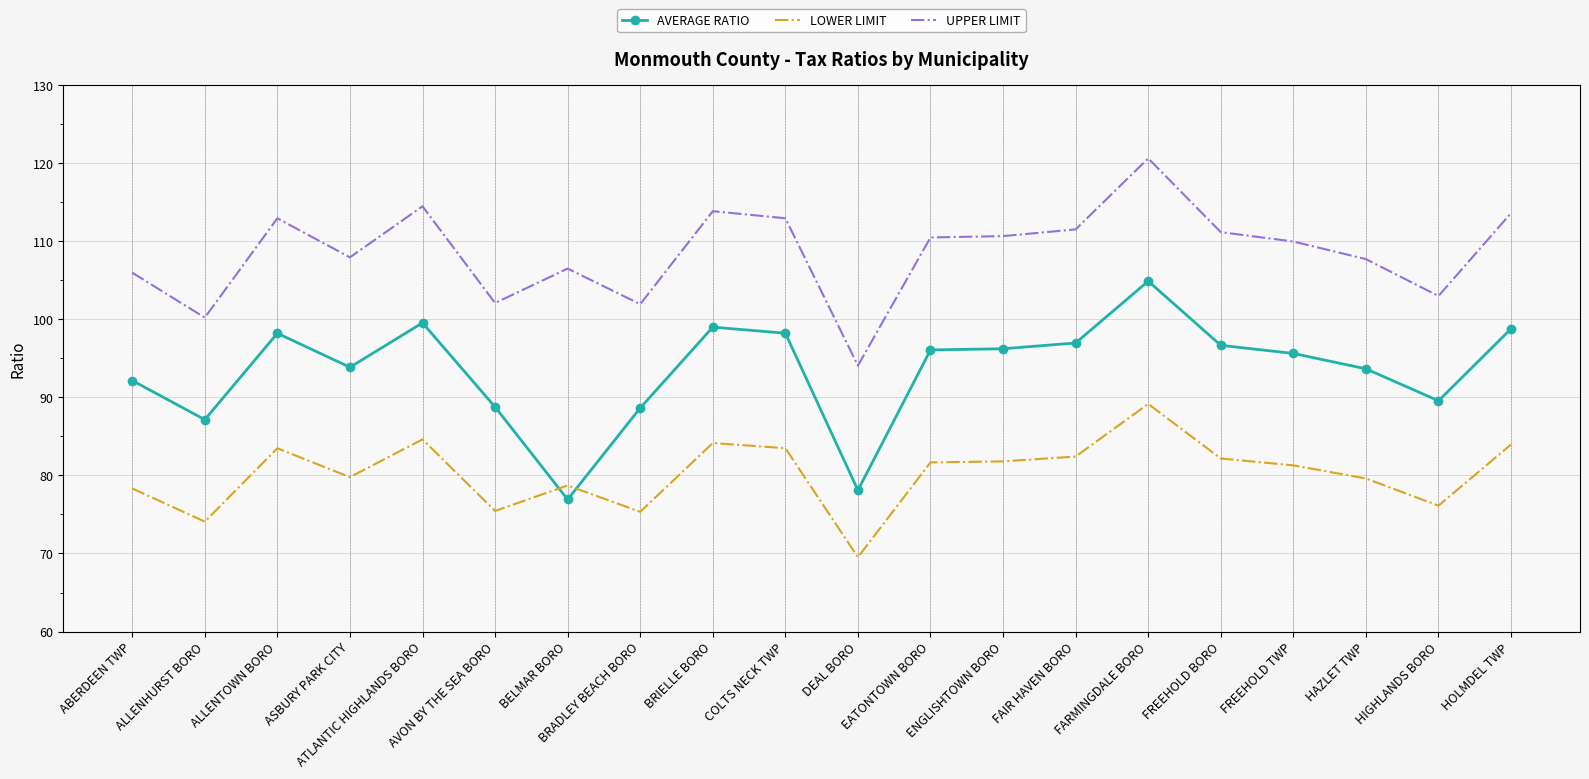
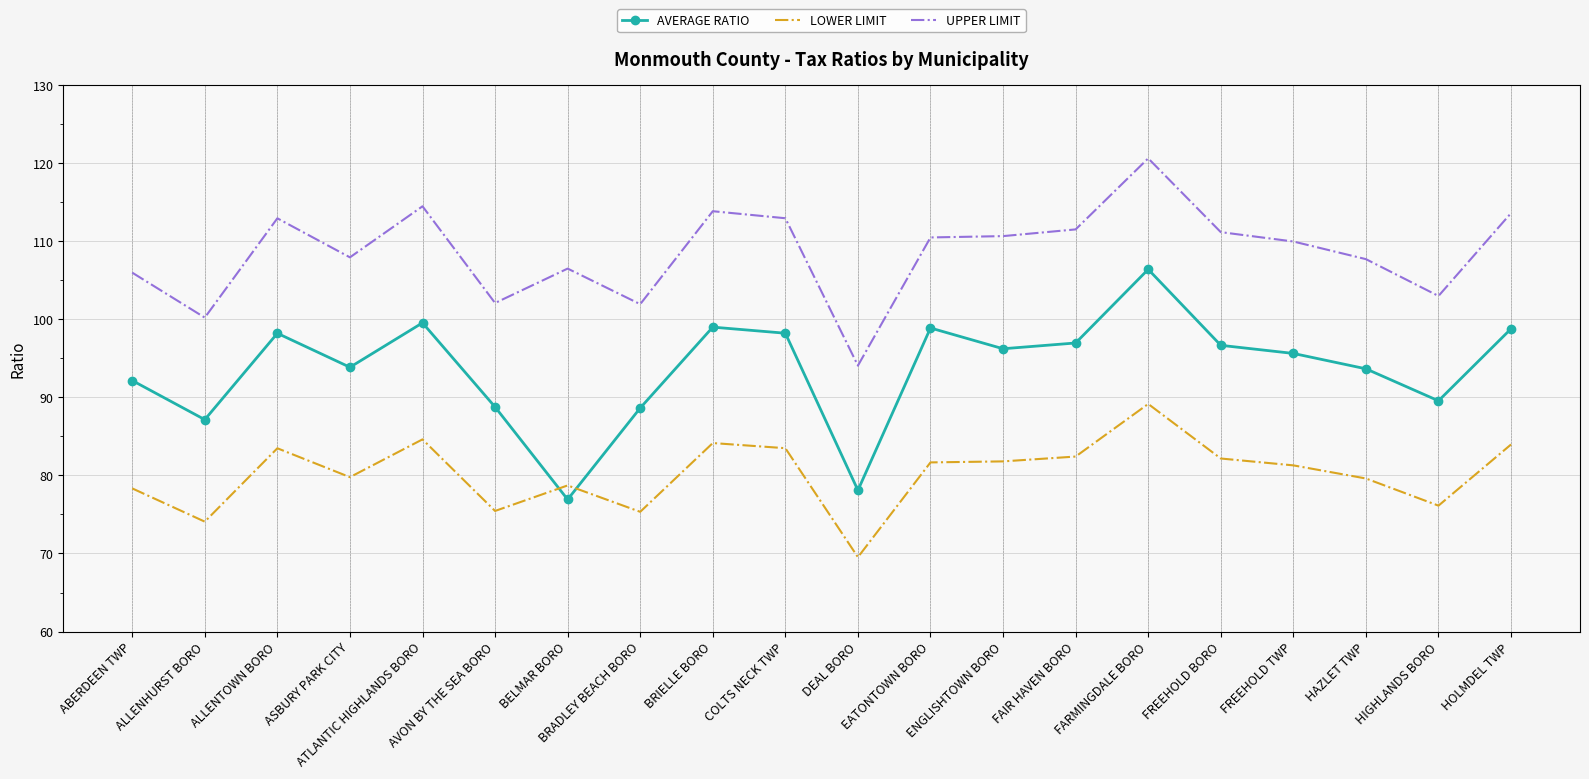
  {
    "AVERAGE RATIO": {
      "ABERDEEN TWP": 92,
      "ALLENHURST BORO": 87,
      "ALLENTOWN BORO": 98,
      "ASBURY PARK CITY": 94,
      "ATLANTIC HIGHLANDS BORO": 100,
      "AVON BY THE SEA BORO": 89,
      "BELMAR BORO": 77,
      "BRADLEY BEACH BORO": 89,
      "BRIELLE BORO": 99,
      "COLTS NECK TWP": 98,
      "DEAL BORO": 78,
-     "EATONTOWN BORO": 96,
+     "EATONTOWN BORO": 99,
      "ENGLISHTOWN BORO": 96,
      "FAIR HAVEN BORO": 97,
-     "FARMINGDALE BORO": 105,
+     "FARMINGDALE BORO": 106,
      "FREEHOLD BORO": 97,
      "FREEHOLD TWP": 96,
      "HAZLET TWP": 94,
      "HIGHLANDS BORO": 90,
      "HOLMDEL TWP": 99
    },
    "LOWER LIMIT": {
      "ABERDEEN TWP": 78,
      "ALLENHURST BORO": 74,
      "ALLENTOWN BORO": 83,
      "ASBURY PARK CITY": 80,
      "ATLANTIC HIGHLANDS BORO": 85,
      "AVON BY THE SEA BORO": 75,
      "BELMAR BORO": 79,
      "BRADLEY BEACH BORO": 75,
      "BRIELLE BORO": 84,
      "COLTS NECK TWP": 83,
      "DEAL BORO": 70,
      "EATONTOWN BORO": 82,
      "ENGLISHTOWN BORO": 82,
      "FAIR HAVEN BORO": 82,
      "FARMINGDALE BORO": 89,
      "FREEHOLD BORO": 82,
      "FREEHOLD TWP": 81,
      "HAZLET TWP": 80,
      "HIGHLANDS BORO": 76,
      "HOLMDEL TWP": 84
    },
    "UPPER LIMIT": {
      "ABERDEEN TWP": 106,
      "ALLENHURST BORO": 100,
      "ALLENTOWN BORO": 113,
      "ASBURY PARK CITY": 108,
      "ATLANTIC HIGHLANDS BORO": 114,
      "AVON BY THE SEA BORO": 102,
      "BELMAR BORO": 107,
      "BRADLEY BEACH BORO": 102,
      "BRIELLE BORO": 114,
      "COLTS NECK TWP": 113,
      "DEAL BORO": 94,
      "EATONTOWN BORO": 110,
      "ENGLISHTOWN BORO": 111,
      "FAIR HAVEN BORO": 112,
      "FARMINGDALE BORO": 121,
      "FREEHOLD BORO": 111,
      "FREEHOLD TWP": 110,
      "HAZLET TWP": 108,
      "HIGHLANDS BORO": 103,
      "HOLMDEL TWP": 114
    }
  }
